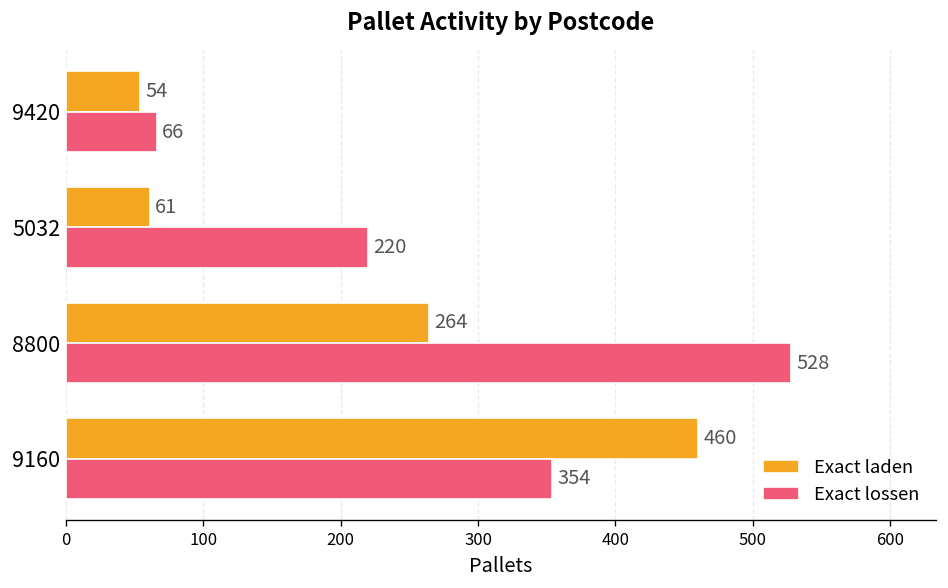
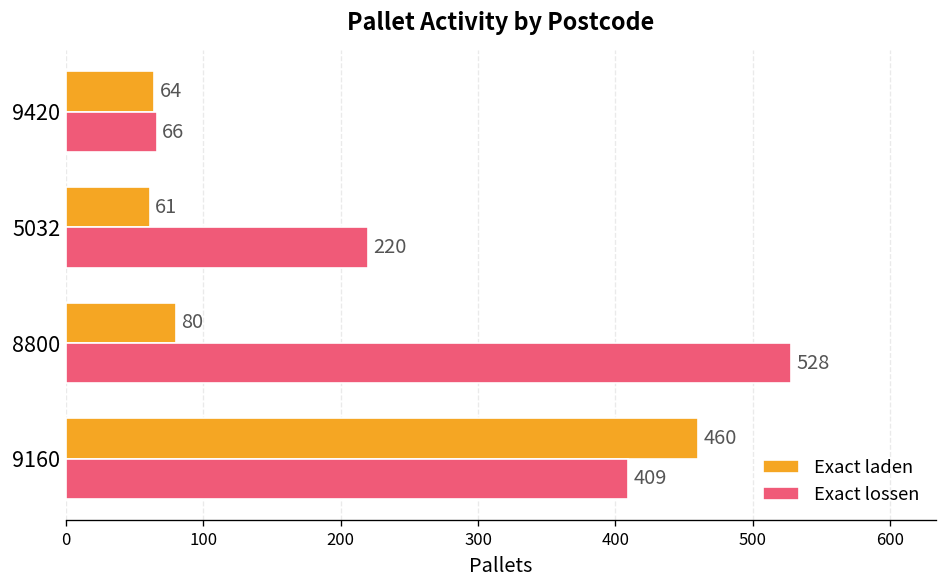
  {
    "Exact laden": {
-     "9420": 54,
+     "9420": 64,
      "5032": 61,
-     "8800": 264,
+     "8800": 80,
      "9160": 460
    },
    "Exact lossen": {
      "9420": 66,
      "5032": 220,
      "8800": 528,
-     "9160": 354
+     "9160": 409
    }
  }
